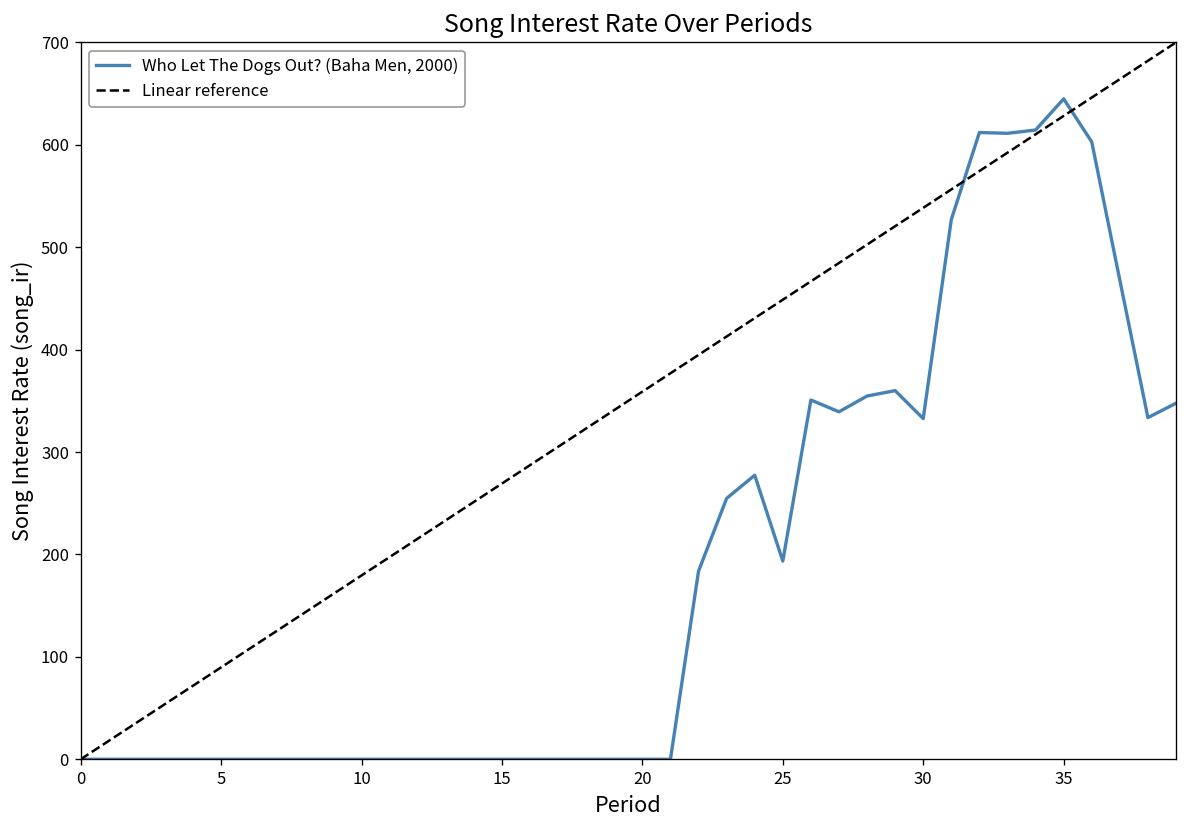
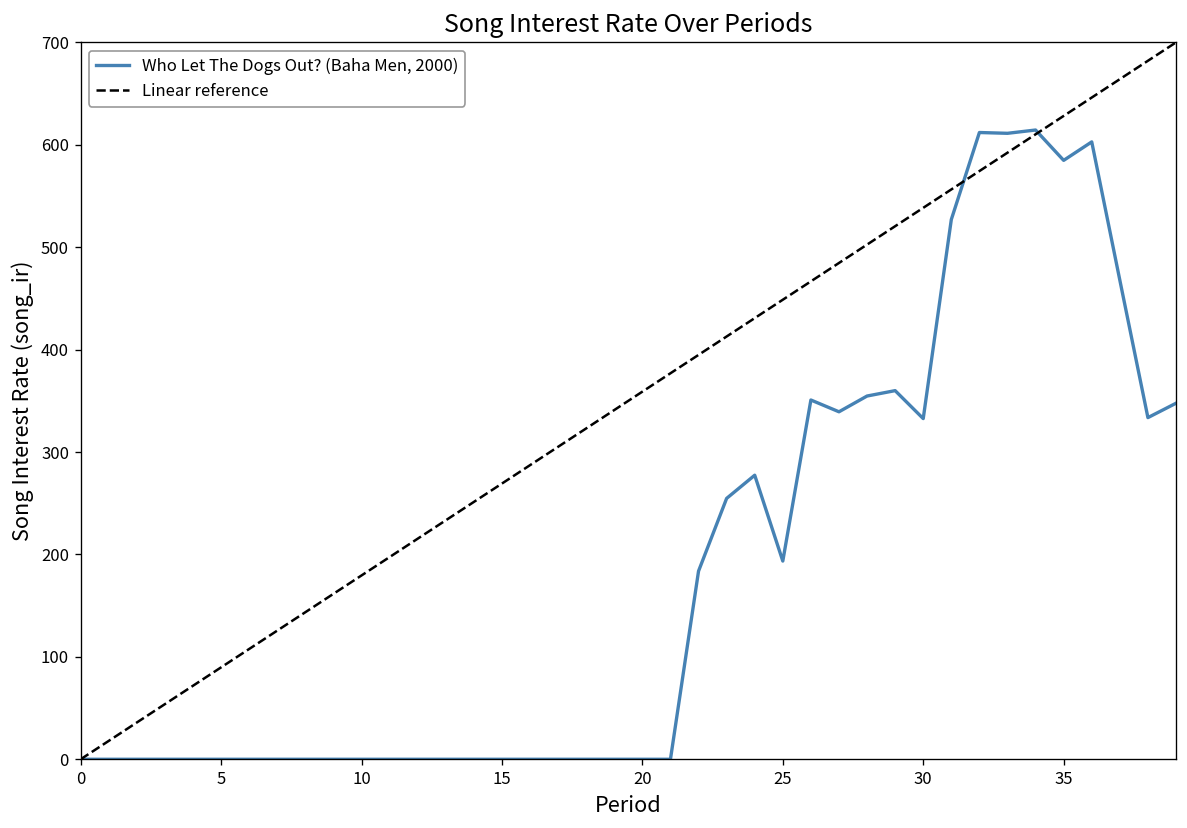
  {
    "Who Let The Dogs Out? (Baha Men, 2000)": {
      "5": 0,
      "10": 0,
      "15": 0,
      "20": 0,
      "25": 190,
      "30": 330,
-     "35": 640
+     "35": 580
    }
  }
